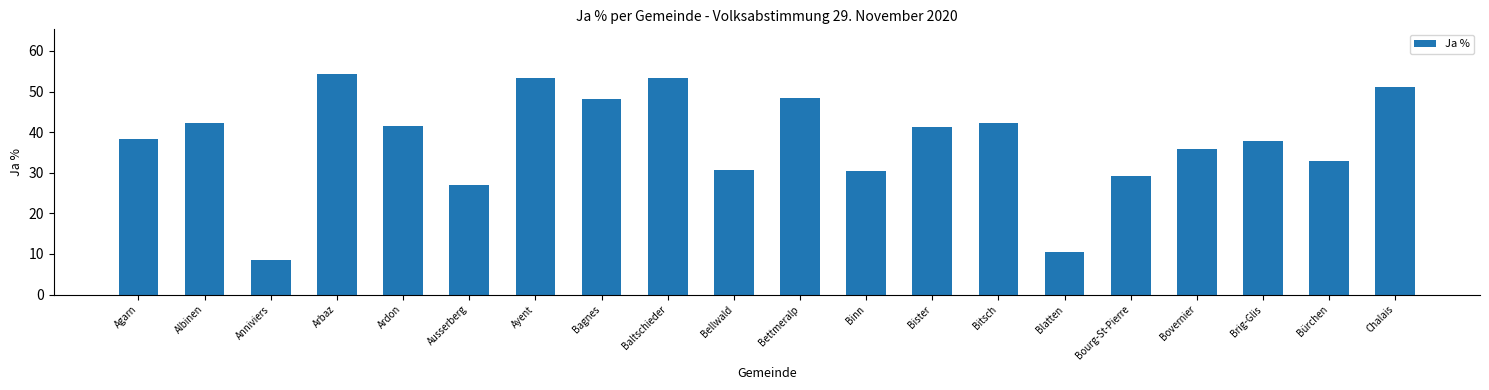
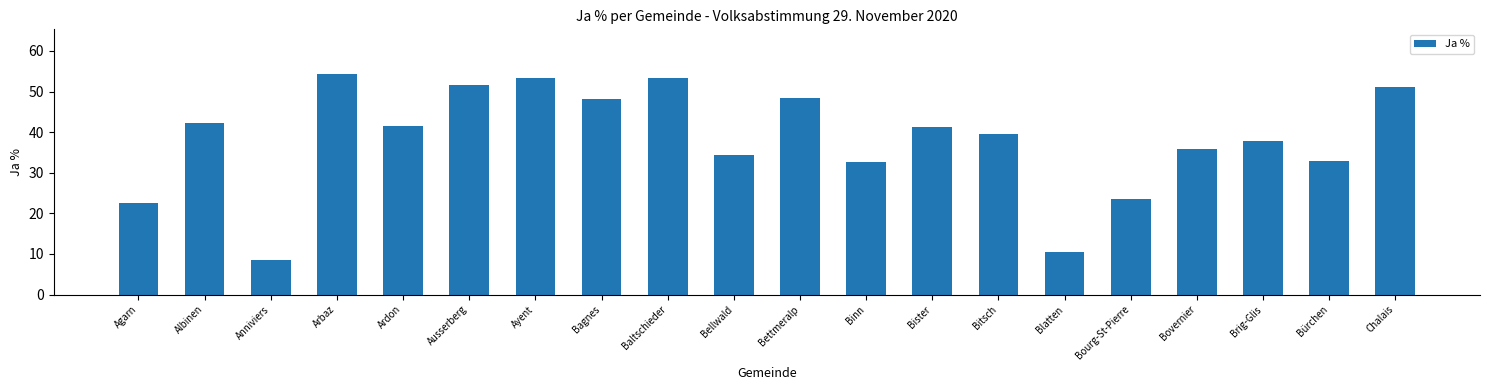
  {
-   "Agarn": 38,
+   "Agarn": 23,
    "Albinen": 42,
    "Anniviers": 9,
    "Arbaz": 54,
    "Ardon": 42,
-   "Ausserberg": 27,
+   "Ausserberg": 52,
    "Ayent": 53,
    "Bagnes": 48,
    "Baltschieder": 53,
-   "Bellwald": 31,
+   "Bellwald": 34,
    "Bettmeralp": 49,
-   "Binn": 30,
+   "Binn": 33,
    "Bister": 41,
-   "Bitsch": 42,
+   "Bitsch": 39,
    "Blatten": 10,
-   "Bourg-St-Pierre": 29,
+   "Bourg-St-Pierre": 24,
    "Bovernier": 36,
    "Brig-Glis": 38,
    "Bürchen": 33,
    "Chalais": 51
  }
